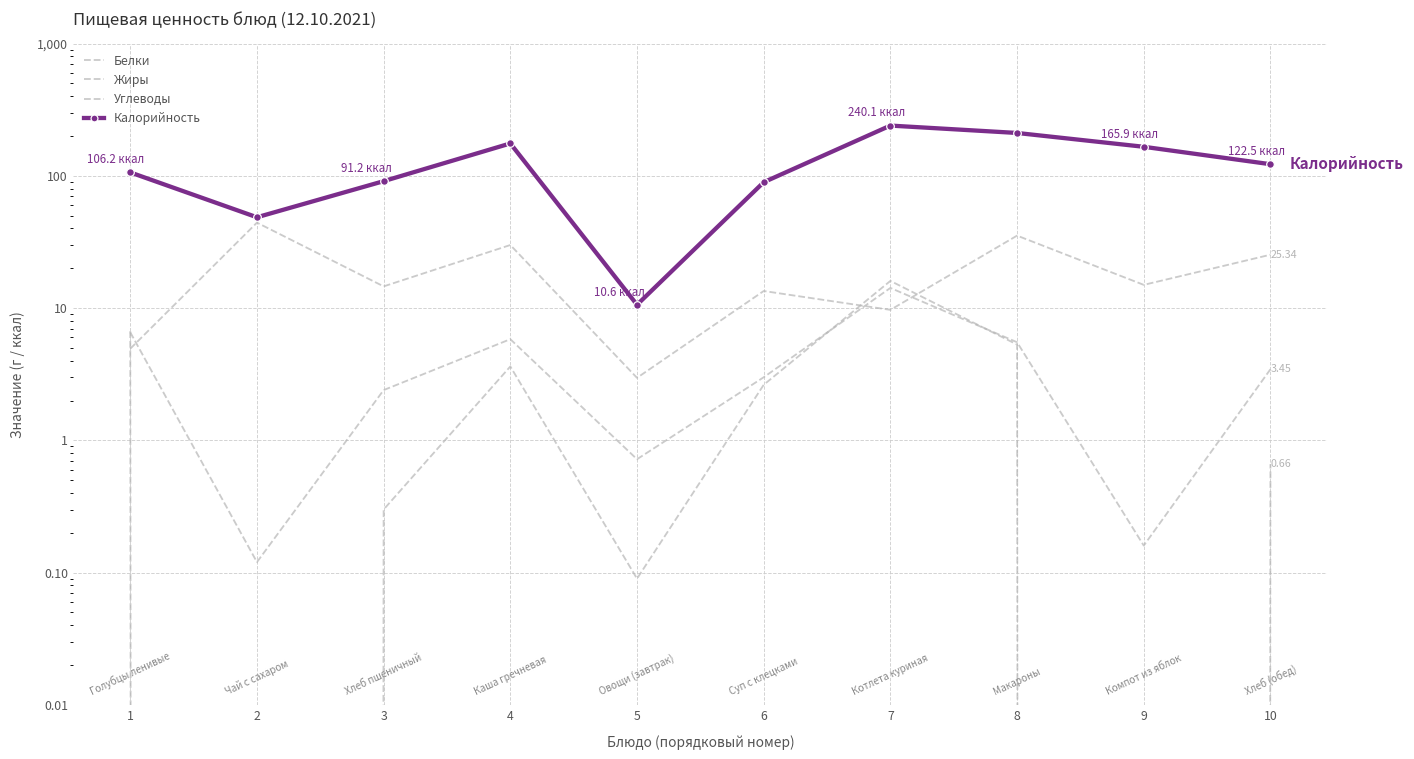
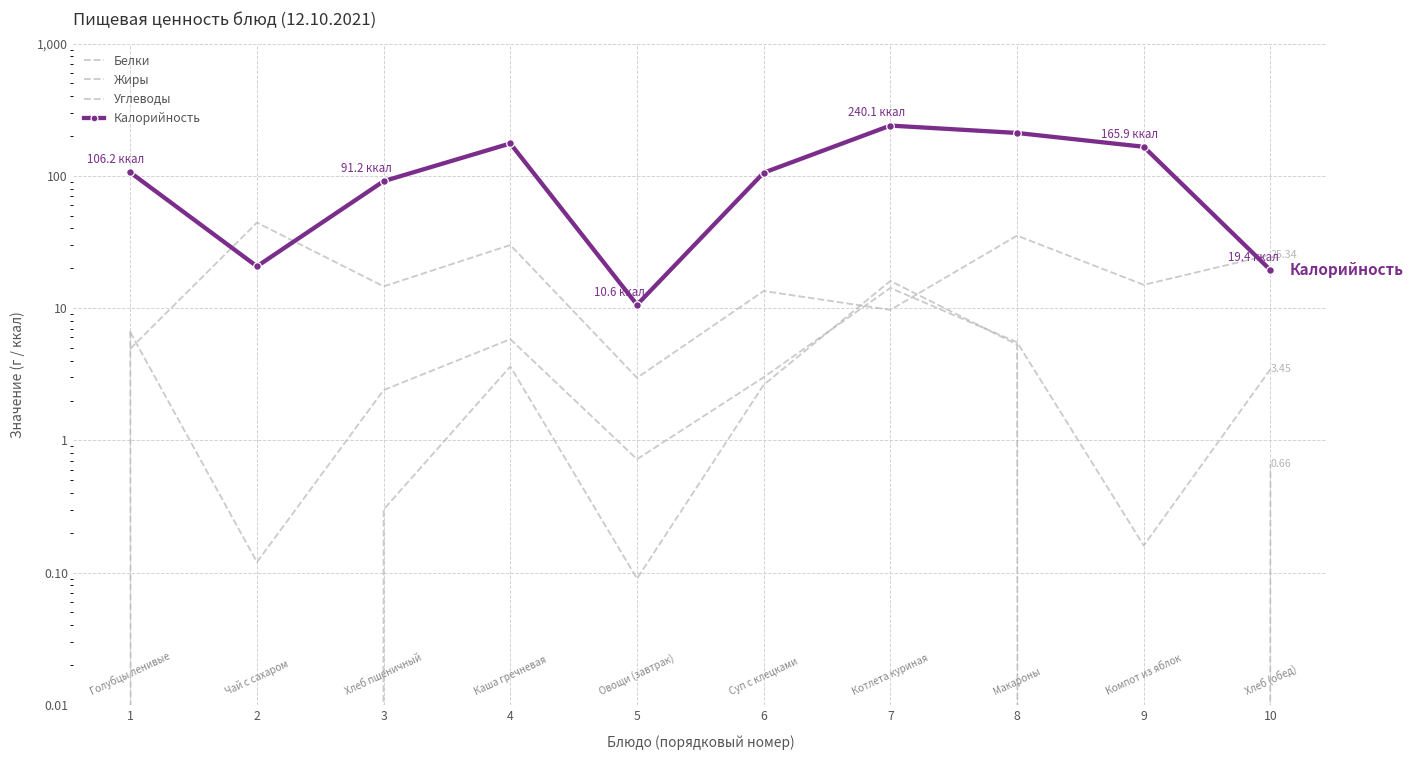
  {
    "Калорийность": {
      "1": 106.2,
-     "2": 49,
+     "2": 21,
      "3": 91.2,
      "5": 10.6,
-     "6": 90,
+     "6": 110,
      "7": 240.1,
      "9": 165.9,
-     "10": 122.5
+     "10": 19.4
    }
  }
